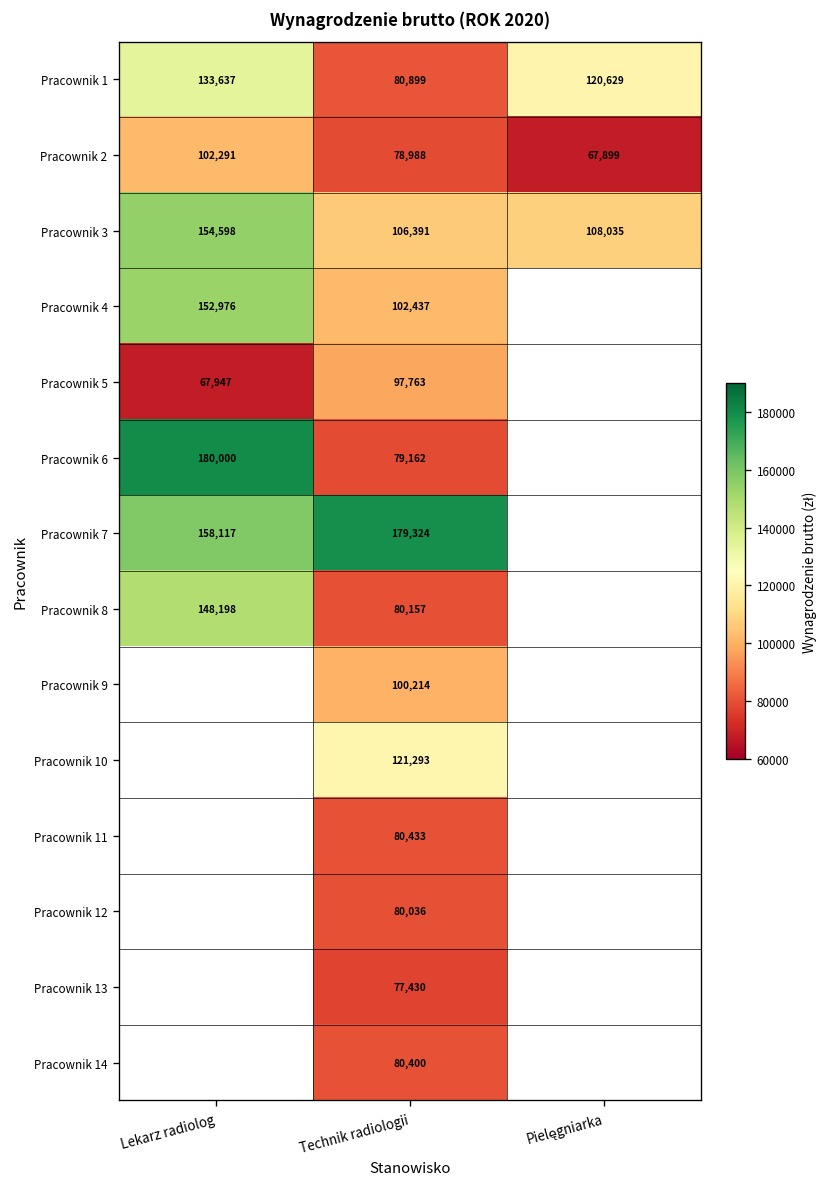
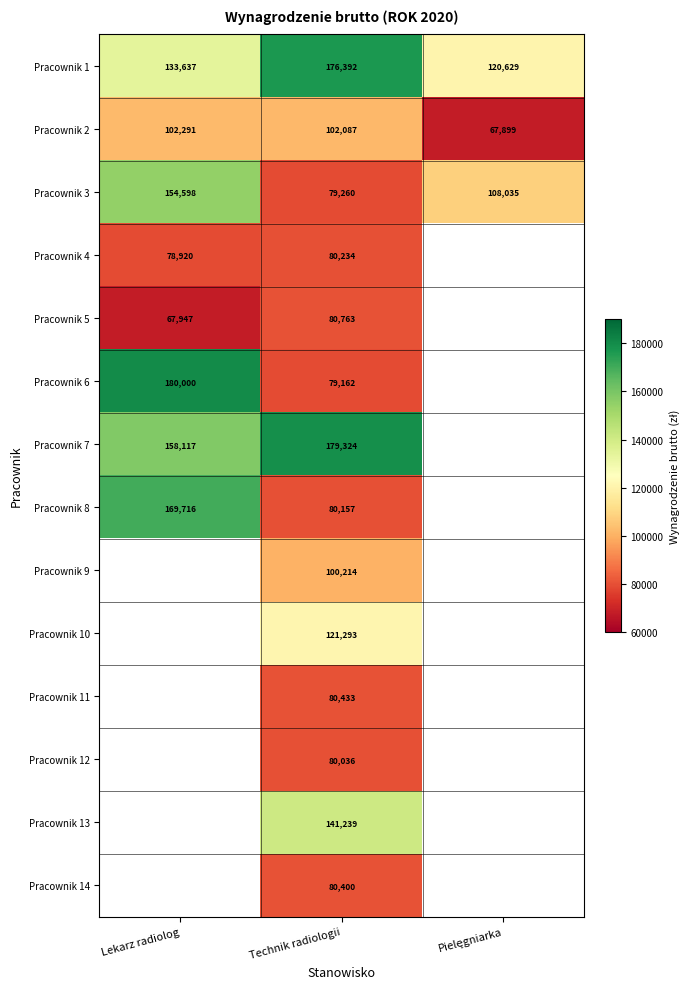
  {
    "Pracownik 1": {
      "Lekarz radiolog": "133,637",
-     "Technik radiologii": "80,899",
+     "Technik radiologii": "176,392",
      "Pielęgniarka": "120,629"
    },
    "Pracownik 2": {
      "Lekarz radiolog": "102,291",
-     "Technik radiologii": "78,988",
+     "Technik radiologii": "102,087",
      "Pielęgniarka": "67,899"
    },
    "Pracownik 3": {
      "Lekarz radiolog": "154,598",
-     "Technik radiologii": "106,391",
+     "Technik radiologii": "79,260",
      "Pielęgniarka": "108,035"
    },
    "Pracownik 4": {
-     "Lekarz radiolog": "152,976",
-     "Technik radiologii": "102,437"
+     "Lekarz radiolog": "78,920",
+     "Technik radiologii": "80,234"
    },
    "Pracownik 5": {
      "Lekarz radiolog": "67,947",
-     "Technik radiologii": "97,763"
+     "Technik radiologii": "80,763"
    },
    "Pracownik 6": {
      "Lekarz radiolog": "180,000",
      "Technik radiologii": "79,162"
    },
    "Pracownik 7": {
      "Lekarz radiolog": "158,117",
      "Technik radiologii": "179,324"
    },
    "Pracownik 8": {
-     "Lekarz radiolog": "148,198",
+     "Lekarz radiolog": "169,716",
      "Technik radiologii": "80,157"
    },
    "Pracownik 9": {
      "Technik radiologii": "100,214"
    },
    "Pracownik 10": {
      "Technik radiologii": "121,293"
    },
    "Pracownik 11": {
      "Technik radiologii": "80,433"
    },
    "Pracownik 12": {
      "Technik radiologii": "80,036"
    },
    "Pracownik 13": {
-     "Technik radiologii": "77,430"
+     "Technik radiologii": "141,239"
    },
    "Pracownik 14": {
      "Technik radiologii": "80,400"
    }
  }
